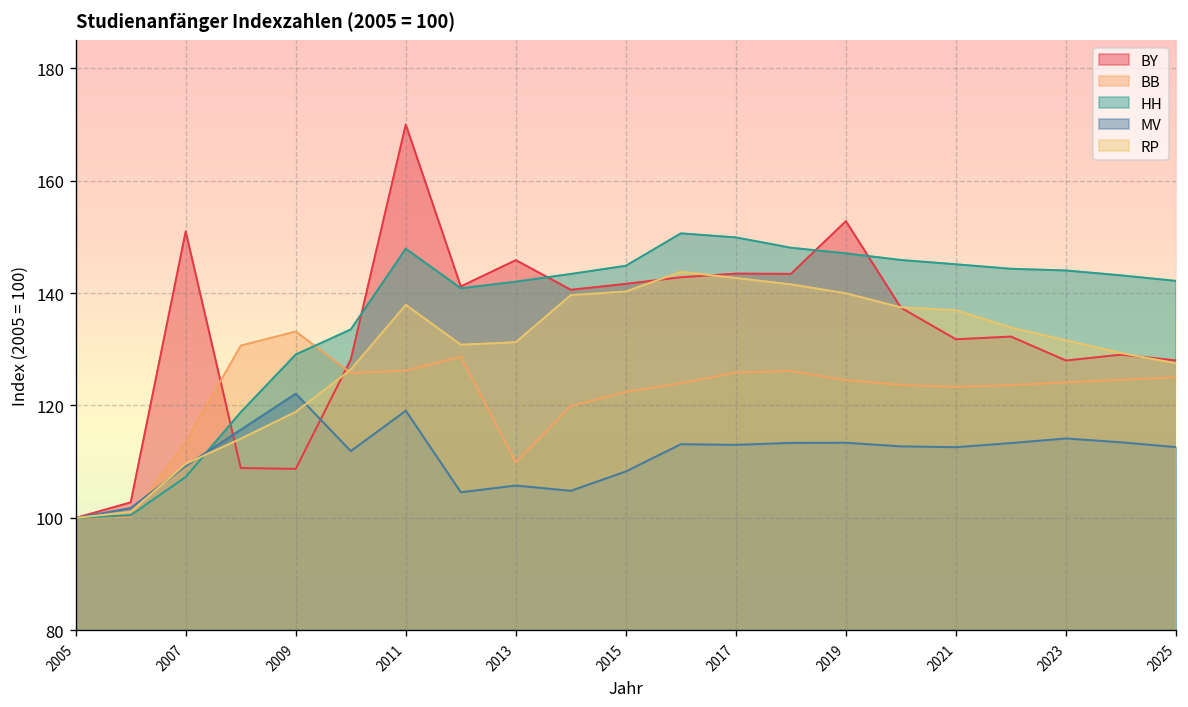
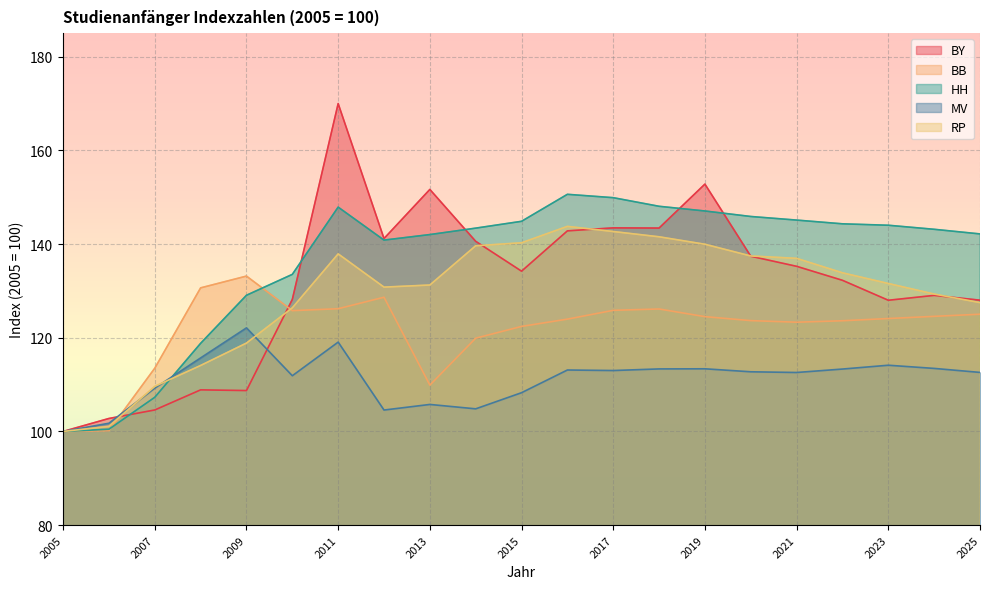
  {
    "BY": {
-     "2007": 151,
+     "2007": 105,
      "2009": 109,
      "2011": 170,
-     "2013": 146,
-     "2015": 142,
+     "2013": 152,
+     "2015": 134,
      "2017": 143,
      "2019": 153,
-     "2021": 132,
+     "2021": 135,
      "2023": 128
    }
  }
